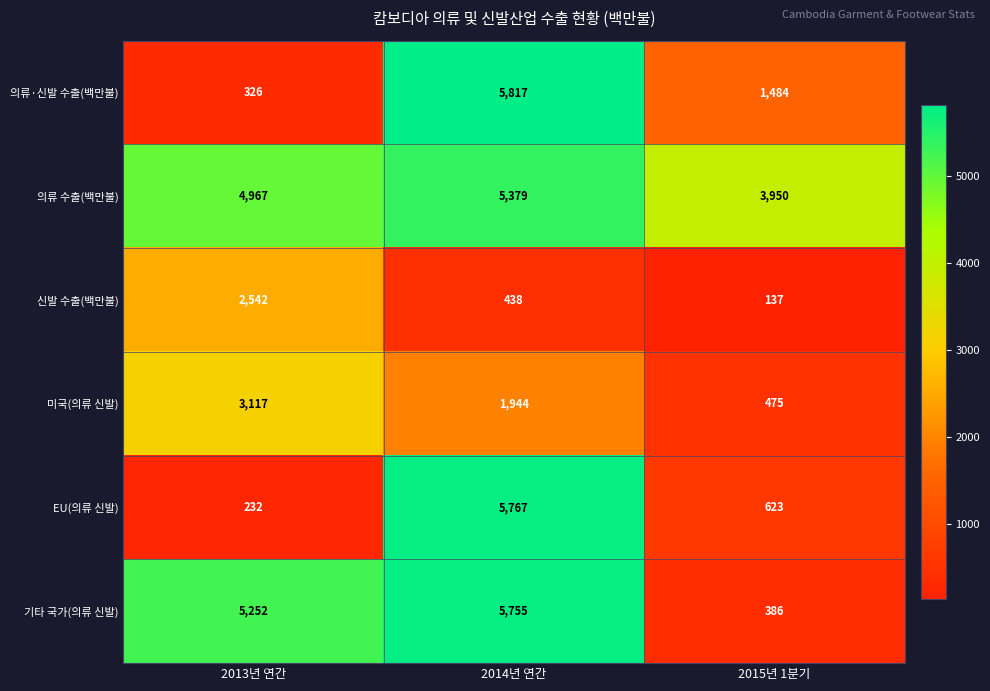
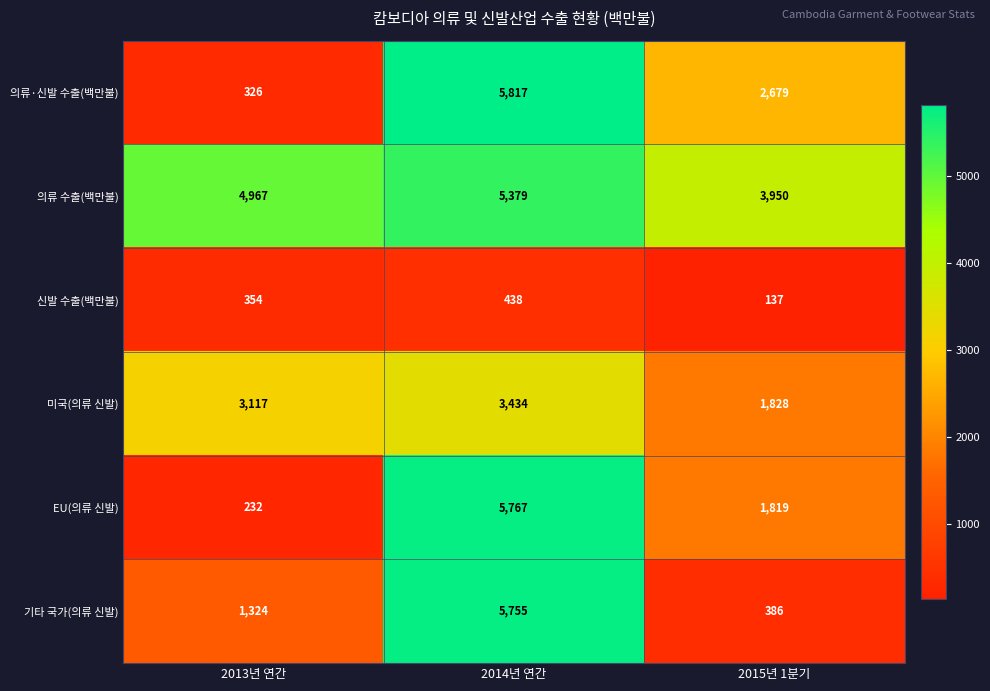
  {
    "의류·신발 수출(백만불)": {
      "2013년 연간": "326",
      "2014년 연간": "5,817",
-     "2015년 1분기": "1,484"
+     "2015년 1분기": "2,679"
    },
    "의류 수출(백만불)": {
      "2013년 연간": "4,967",
      "2014년 연간": "5,379",
      "2015년 1분기": "3,950"
    },
    "신발 수출(백만불)": {
-     "2013년 연간": "2,542",
+     "2013년 연간": "354",
      "2014년 연간": "438",
      "2015년 1분기": "137"
    },
    "미국(의류 신발)": {
      "2013년 연간": "3,117",
-     "2014년 연간": "1,944",
-     "2015년 1분기": "475"
+     "2014년 연간": "3,434",
+     "2015년 1분기": "1,828"
    },
    "EU(의류 신발)": {
      "2013년 연간": "232",
      "2014년 연간": "5,767",
-     "2015년 1분기": "623"
+     "2015년 1분기": "1,819"
    },
    "기타 국가(의류 신발)": {
-     "2013년 연간": "5,252",
+     "2013년 연간": "1,324",
      "2014년 연간": "5,755",
      "2015년 1분기": "386"
    }
  }
